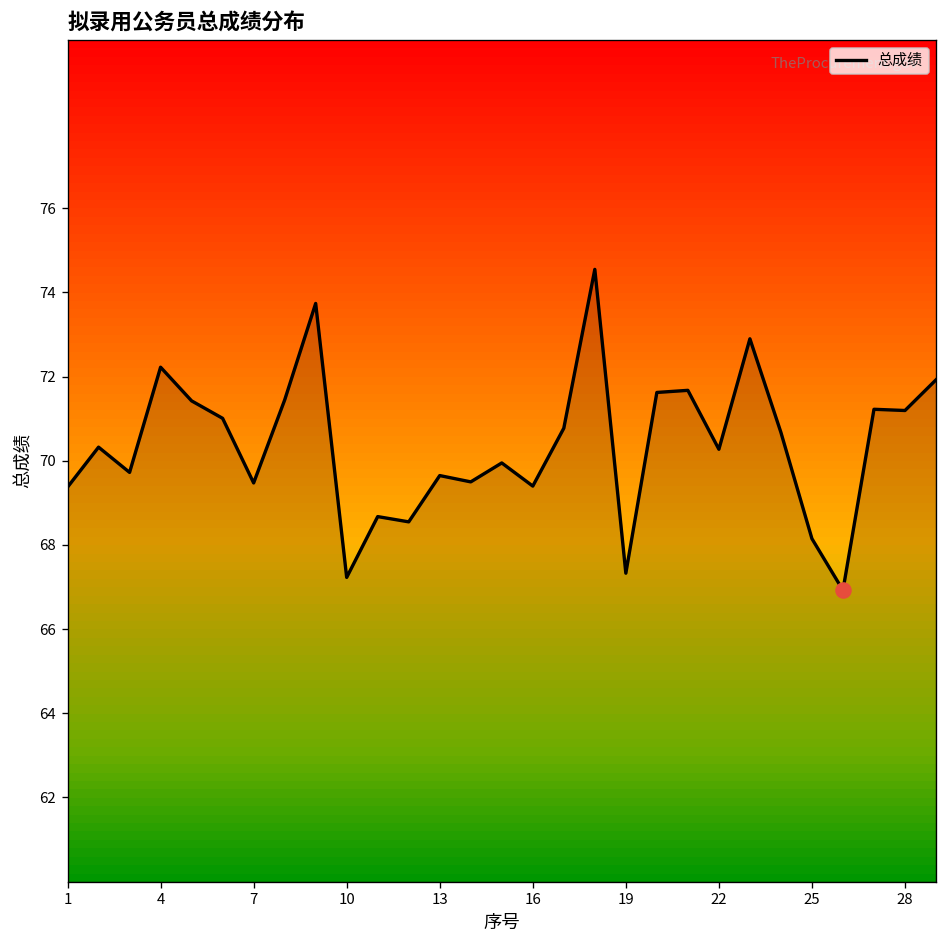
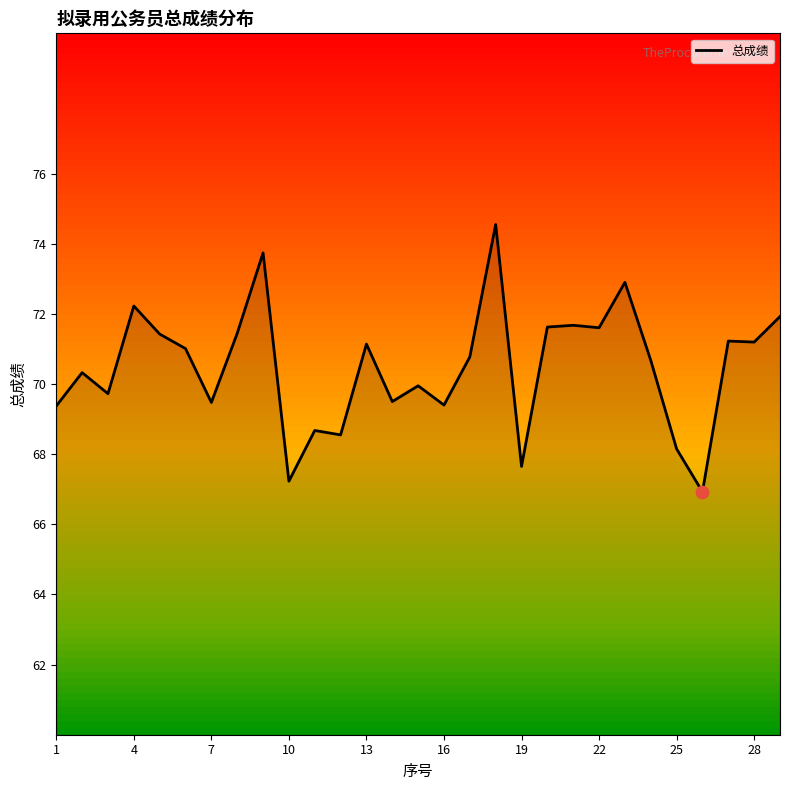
  {
    "总成绩": {
      "1": 69.4,
      "4": 72.2,
      "7": 69.5,
      "10": 67.2,
-     "13": 69.7,
+     "13": 71.1,
      "16": 69.4,
-     "19": 67.3,
-     "22": 70.3,
+     "19": 67.7,
+     "22": 71.6,
      "25": 68.2,
      "28": 71.2
    }
  }
